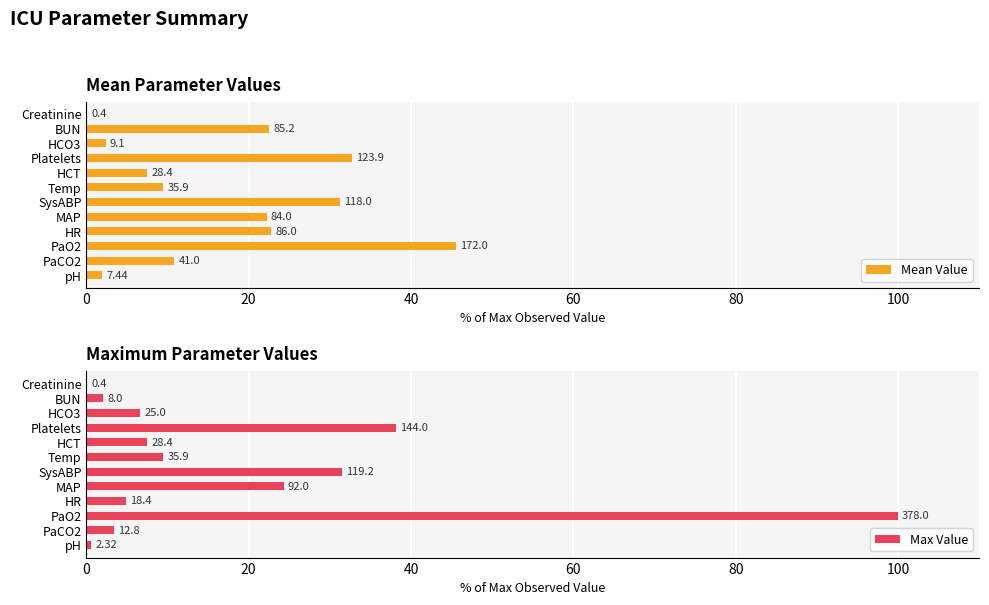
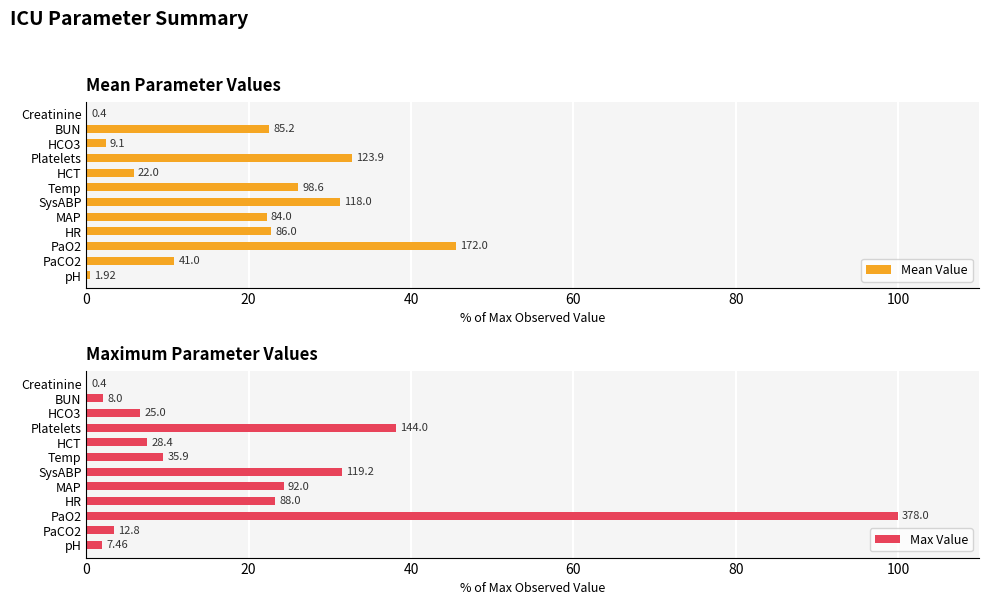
  {
    "Mean Parameter Values": {
-     "HCT": 28.4,
-     "Temp": 35.9,
-     "pH": 7.44
+     "HCT": 22.0,
+     "Temp": 98.6,
+     "pH": 1.92
    },
    "Maximum Parameter Values": {
-     "HR": 18.4,
-     "pH": 2.32
+     "HR": 88.0,
+     "pH": 7.46
    }
  }
